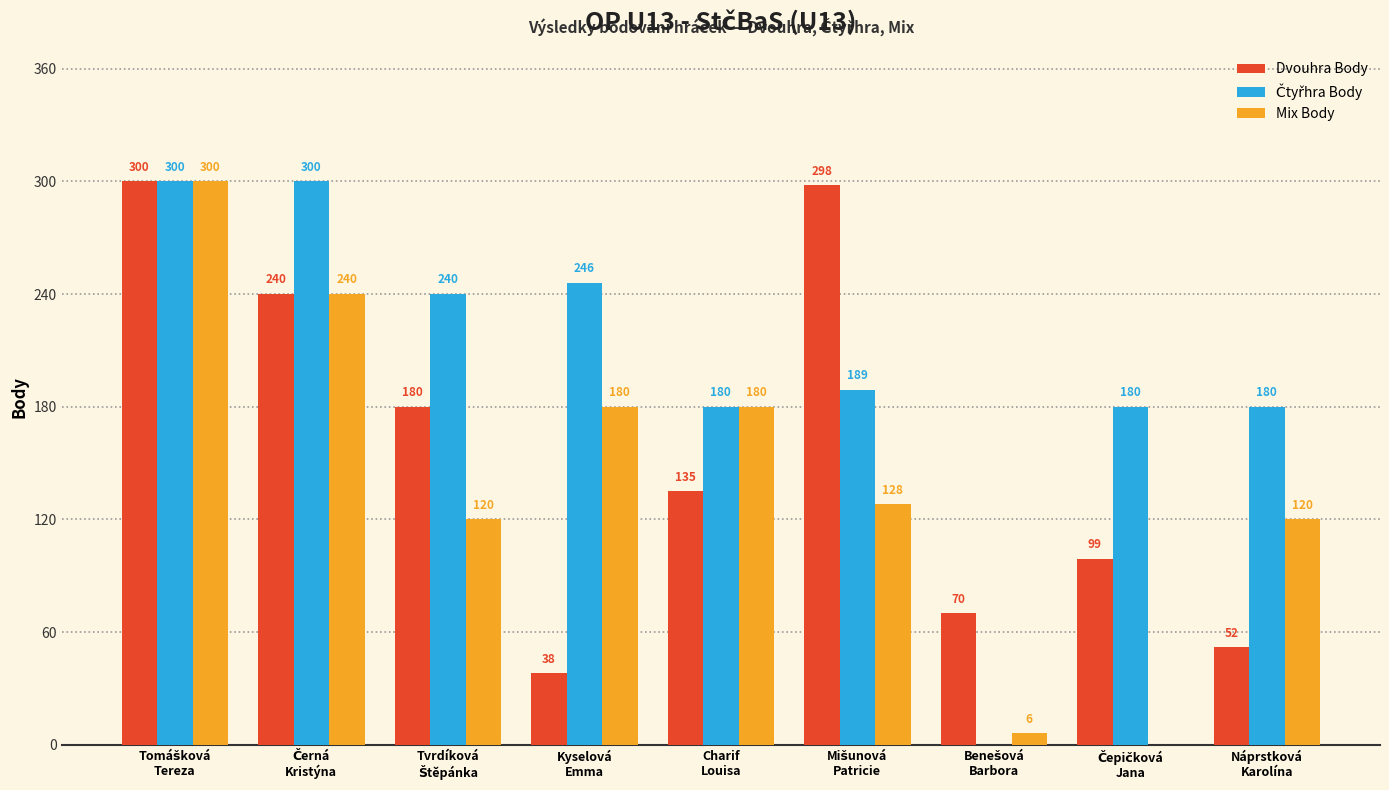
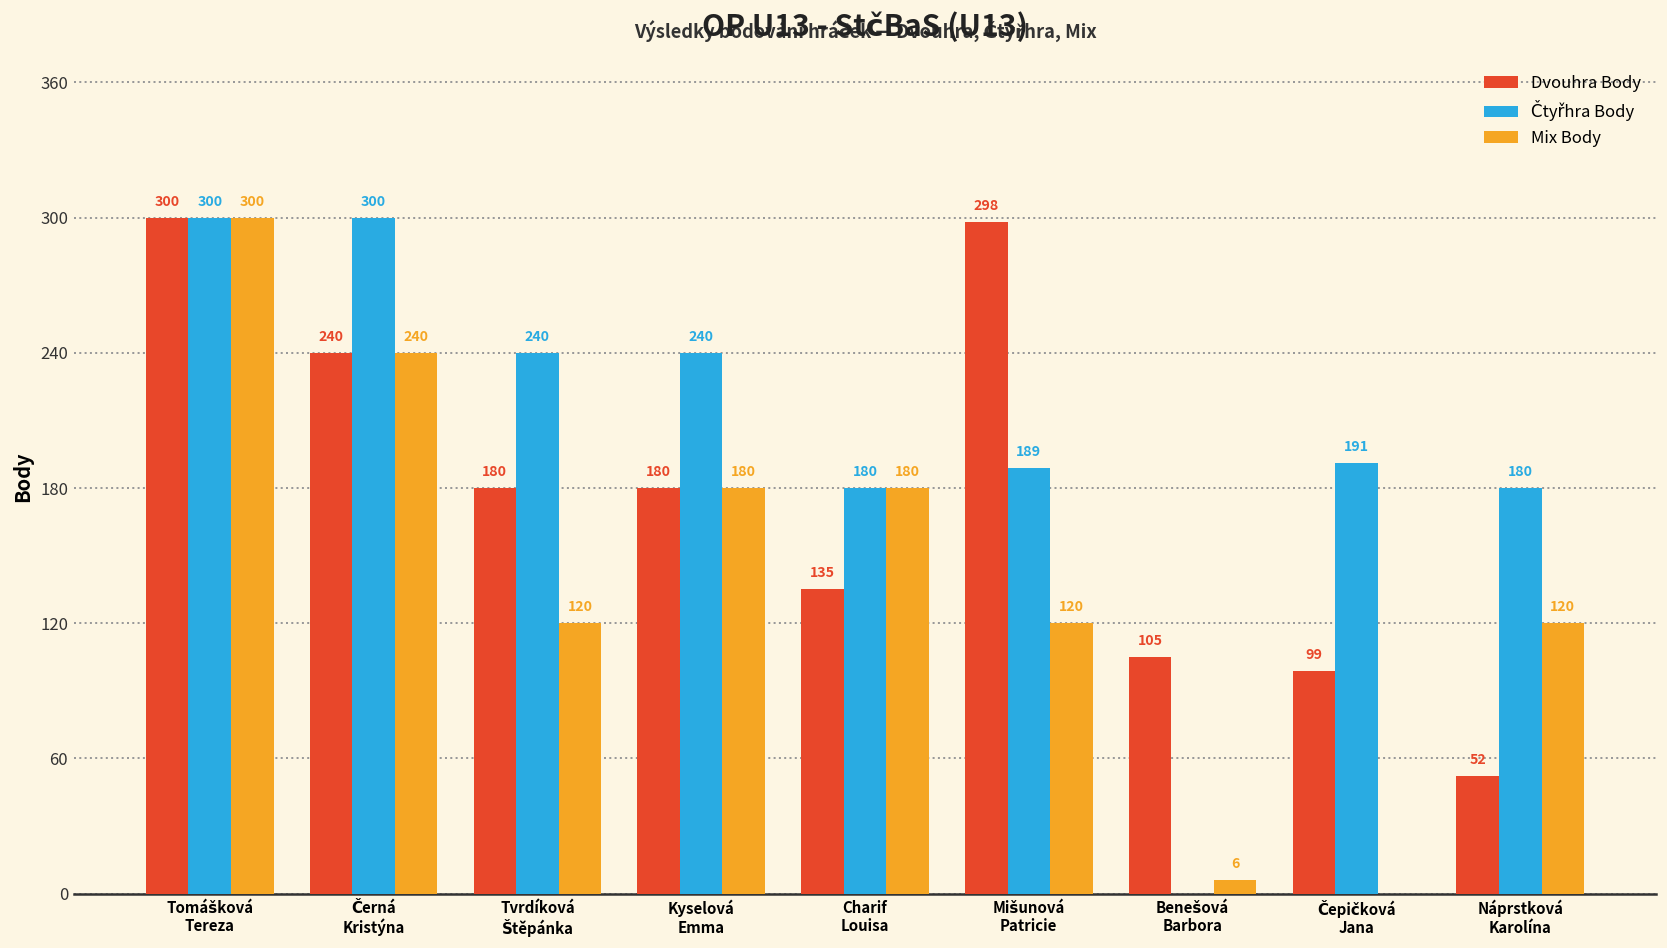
  {
    "Dvouhra Body": {
      "Tomášková Tereza": 300,
      "Černá Kristýna": 240,
      "Tvrdíková Štěpánka": 180,
-     "Kyselová Emma": 38,
+     "Kyselová Emma": 180,
      "Charif Louisa": 135,
      "Mišunová Patricie": 298,
-     "Benešová Barbora": 70,
+     "Benešová Barbora": 105,
      "Čepičková Jana": 99,
      "Náprstková Karolína": 52
    },
    "Čtyřhra Body": {
      "Tomášková Tereza": 300,
      "Černá Kristýna": 300,
      "Tvrdíková Štěpánka": 240,
-     "Kyselová Emma": 246,
+     "Kyselová Emma": 240,
      "Charif Louisa": 180,
      "Mišunová Patricie": 189,
-     "Čepičková Jana": 180,
+     "Čepičková Jana": 191,
      "Náprstková Karolína": 180
    },
    "Mix Body": {
      "Tomášková Tereza": 300,
      "Černá Kristýna": 240,
      "Tvrdíková Štěpánka": 120,
      "Kyselová Emma": 180,
      "Charif Louisa": 180,
-     "Mišunová Patricie": 128,
+     "Mišunová Patricie": 120,
      "Benešová Barbora": 6,
      "Náprstková Karolína": 120
    }
  }
